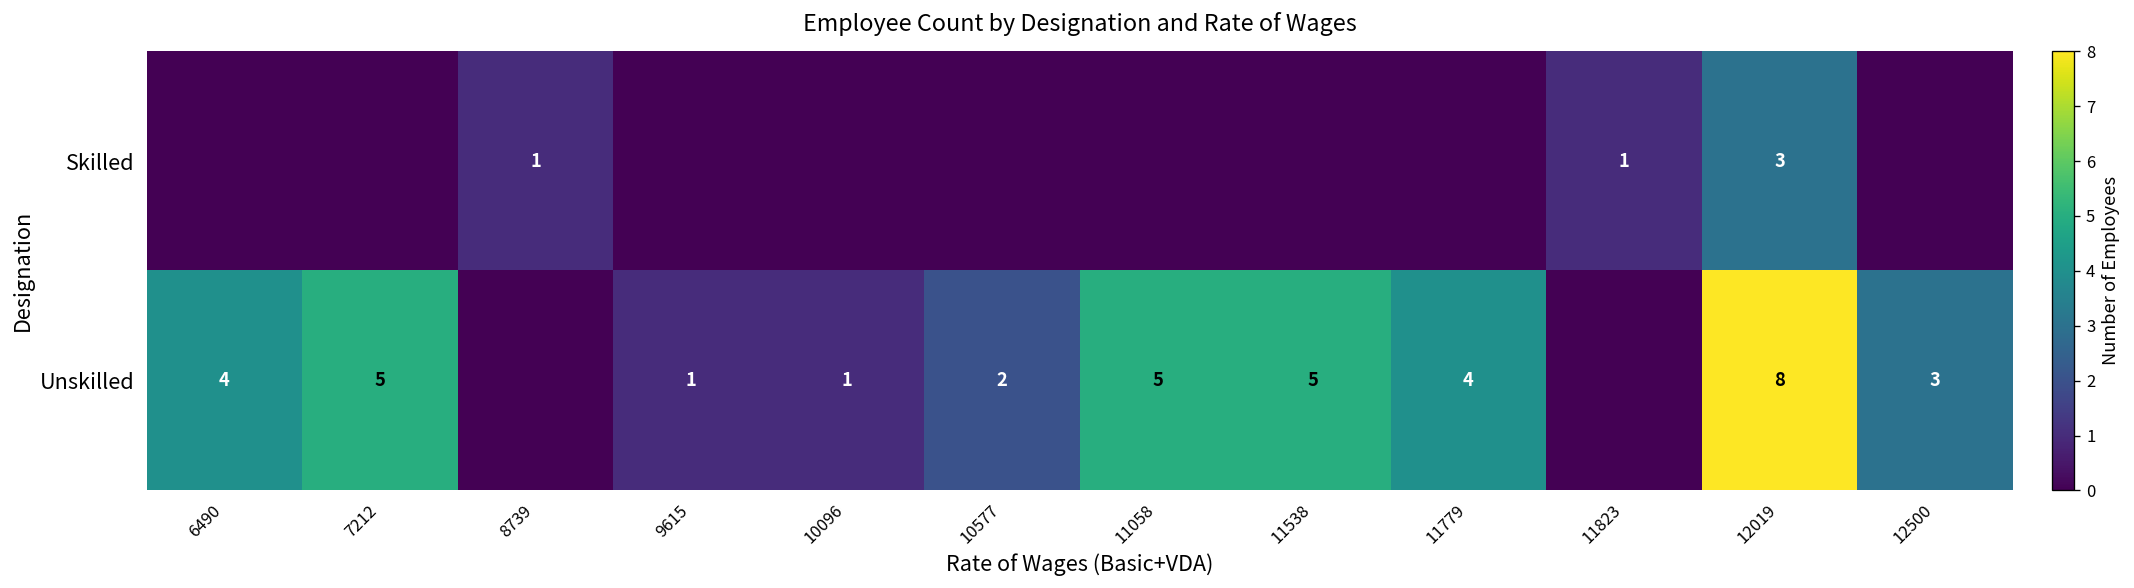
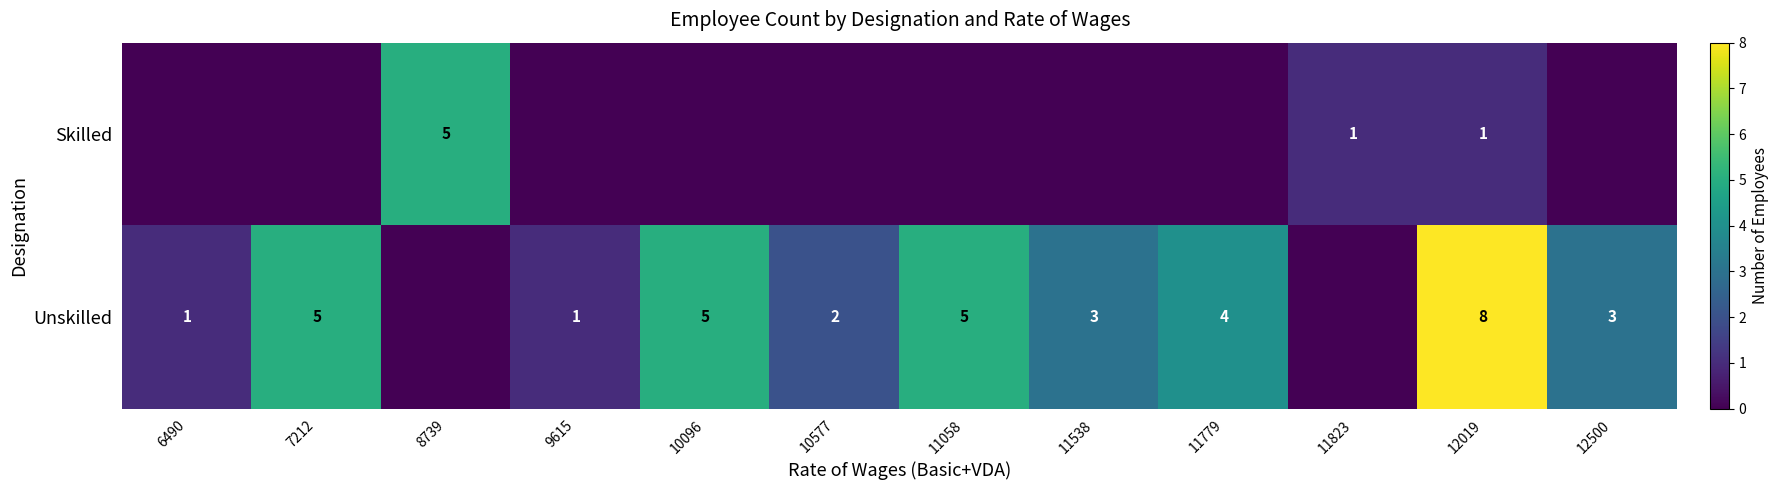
  {
    "Skilled": {
-     "8739": 1,
+     "8739": 5,
      "11823": 1,
-     "12019": 3
+     "12019": 1
    },
    "Unskilled": {
-     "6490": 4,
+     "6490": 1,
      "7212": 5,
      "9615": 1,
-     "10096": 1,
+     "10096": 5,
      "10577": 2,
      "11058": 5,
-     "11538": 5,
+     "11538": 3,
      "11779": 4,
      "12019": 8,
      "12500": 3
    }
  }
